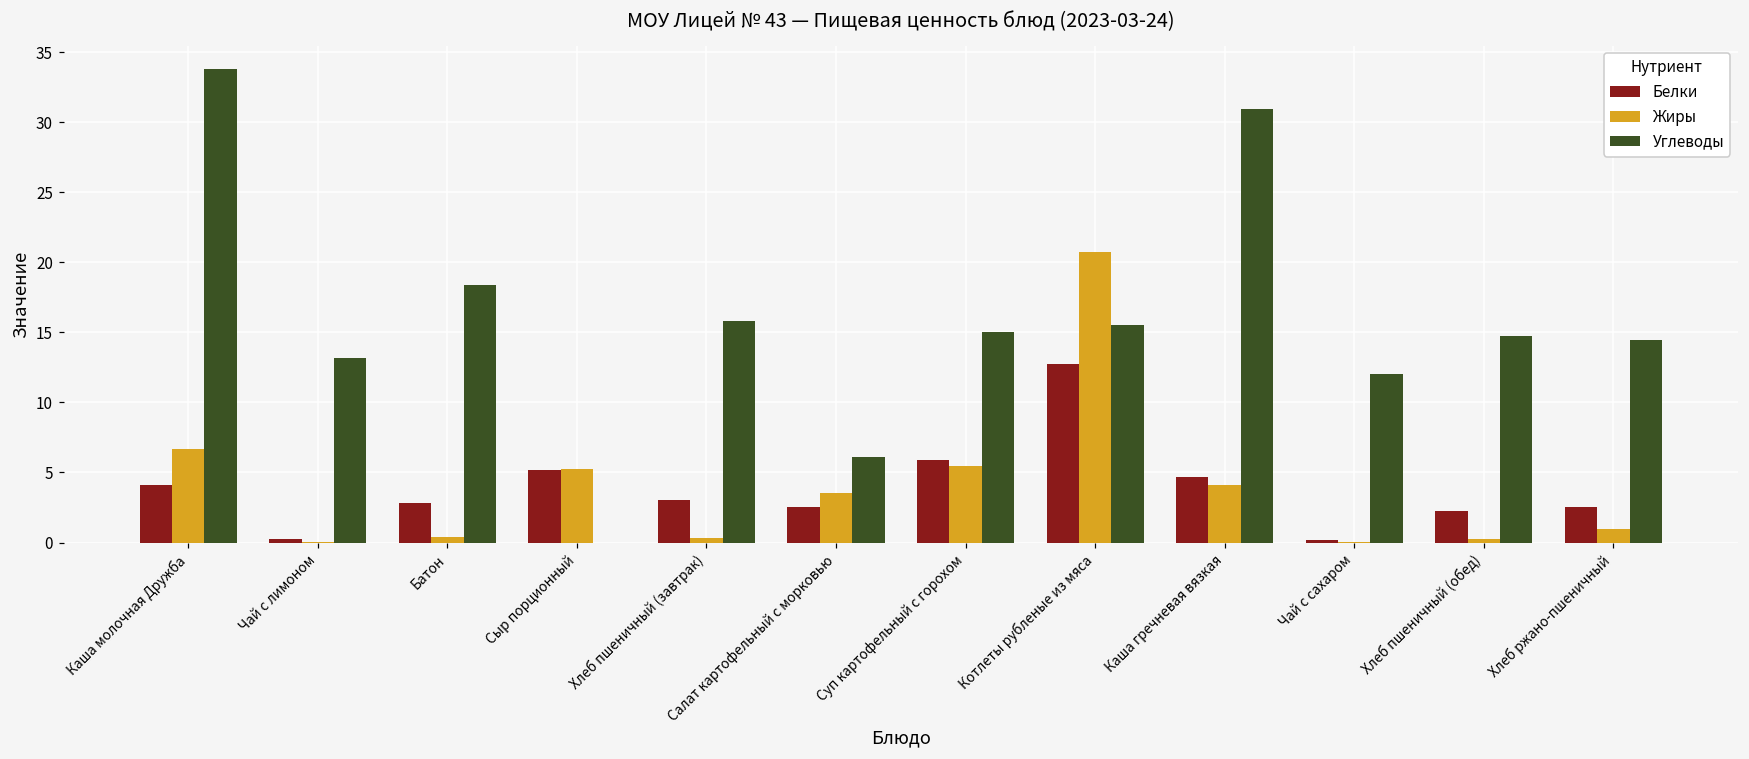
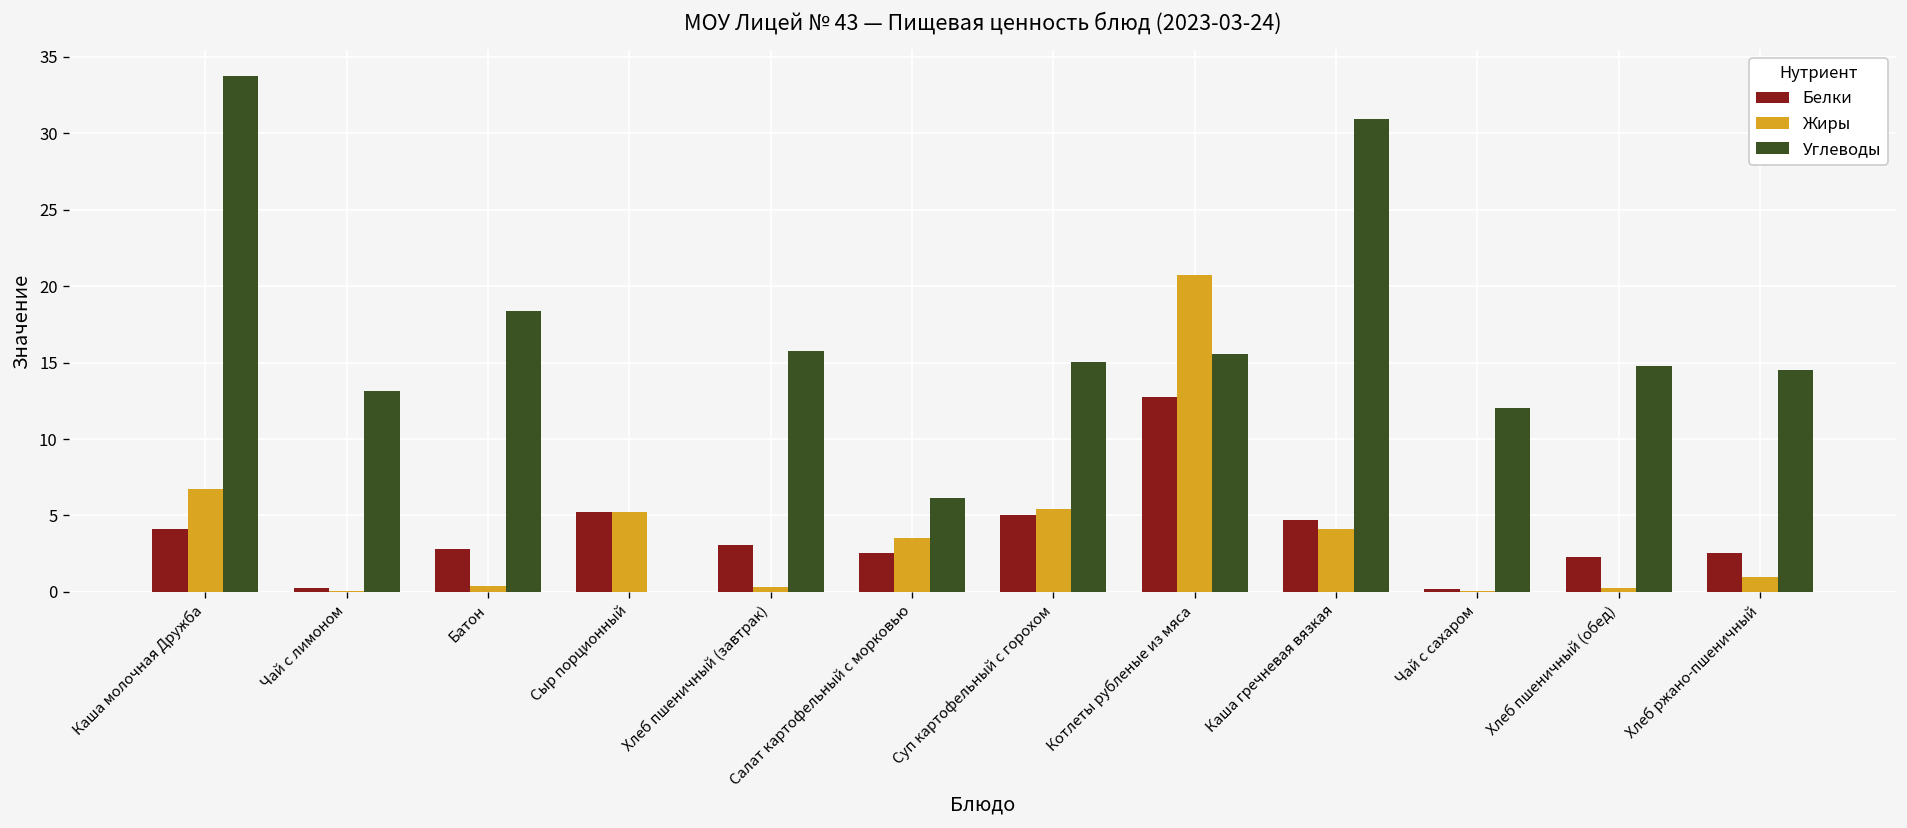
  {
    "Белки": {
      "Каша молочная Дружба": 4.1,
      "Чай с лимоном": 0.2,
      "Батон": 2.8,
      "Сыр порционный": 5.2,
      "Хлеб пшеничный (завтрак)": 3.0,
      "Салат картофельный с морковью": 2.6,
-     "Суп картофельный с горохом": 5.9,
+     "Суп картофельный с горохом": 5.0,
      "Котлеты рубленые из мяса": 12.7,
      "Каша гречневая вязкая": 4.7,
      "Чай с сахаром": 0.2,
      "Хлеб пшеничный (обед)": 2.3,
      "Хлеб ржано-пшеничный": 2.6
    },
    "Жиры": {
      "Каша молочная Дружба": 6.7,
      "Батон": 0.4,
      "Сыр порционный": 5.2,
      "Хлеб пшеничный (завтрак)": 0.3,
      "Салат картофельный с морковью": 3.5,
      "Суп картофельный с горохом": 5.4,
      "Котлеты рубленые из мяса": 20.8,
      "Каша гречневая вязкая": 4.1,
      "Хлеб пшеничный (обед)": 0.2,
      "Хлеб ржано-пшеничный": 1.0
    },
    "Углеводы": {
      "Каша молочная Дружба": 33.8,
      "Чай с лимоном": 13.2,
      "Батон": 18.4,
      "Сыр порционный": 0.0,
      "Хлеб пшеничный (завтрак)": 15.8,
      "Салат картофельный с морковью": 6.1,
      "Суп картофельный с горохом": 15.0,
      "Котлеты рубленые из мяса": 15.5,
      "Каша гречневая вязкая": 30.9,
      "Чай с сахаром": 12.1,
      "Хлеб пшеничный (обед)": 14.8,
      "Хлеб ржано-пшеничный": 14.5
    }
  }
